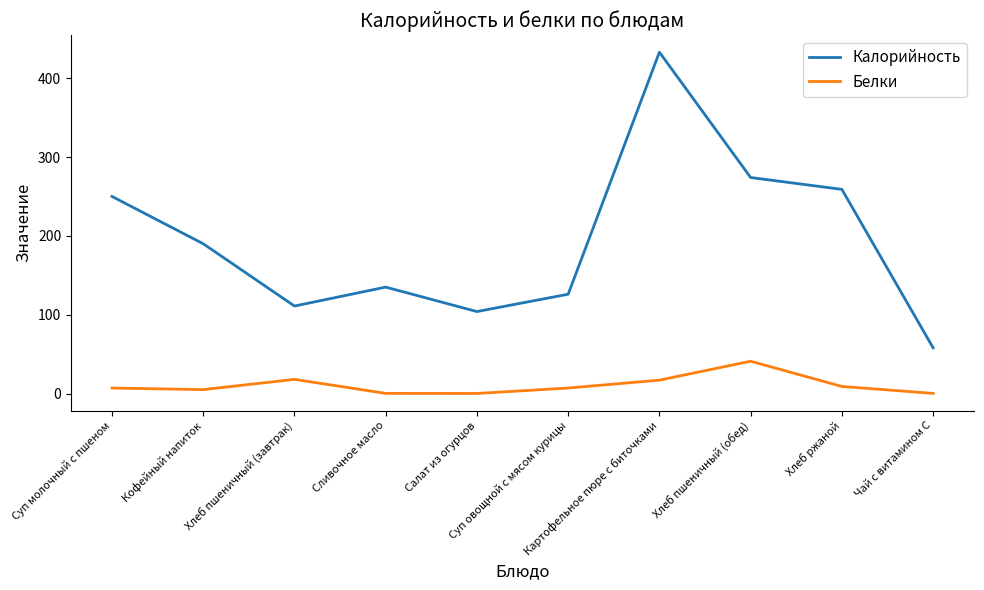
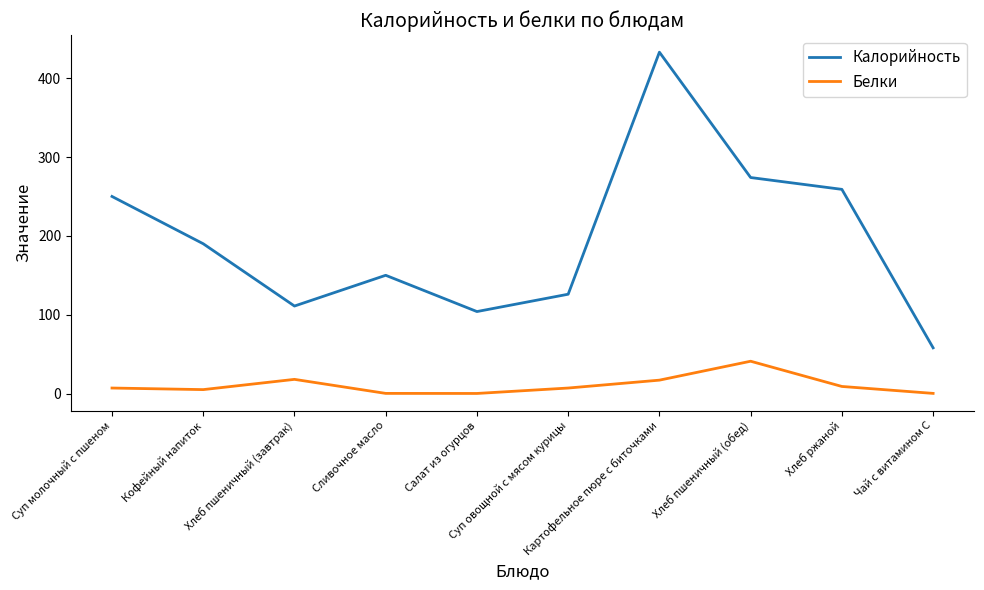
  {
    "Калорийность": {
      "Суп молочный с пшеном": 250,
      "Кофейный напиток": 190,
      "Хлеб пшеничный (завтрак)": 110,
-     "Сливочное масло": 140,
+     "Сливочное масло": 150,
      "Салат из огурцов": 100,
      "Суп овощной с мясом курицы": 130,
      "Картофельное пюре с биточками": 430,
      "Хлеб пшеничный (обед)": 270,
      "Хлеб ржаной": 260,
      "Чай с витамином С": 60
    },
    "Белки": {
      "Суп молочный с пшеном": 10,
      "Кофейный напиток": 10,
      "Хлеб пшеничный (завтрак)": 20,
      "Сливочное масло": 0,
      "Салат из огурцов": 0,
      "Суп овощной с мясом курицы": 10,
      "Картофельное пюре с биточками": 20,
      "Хлеб пшеничный (обед)": 40,
      "Хлеб ржаной": 10,
      "Чай с витамином С": 0
    }
  }
